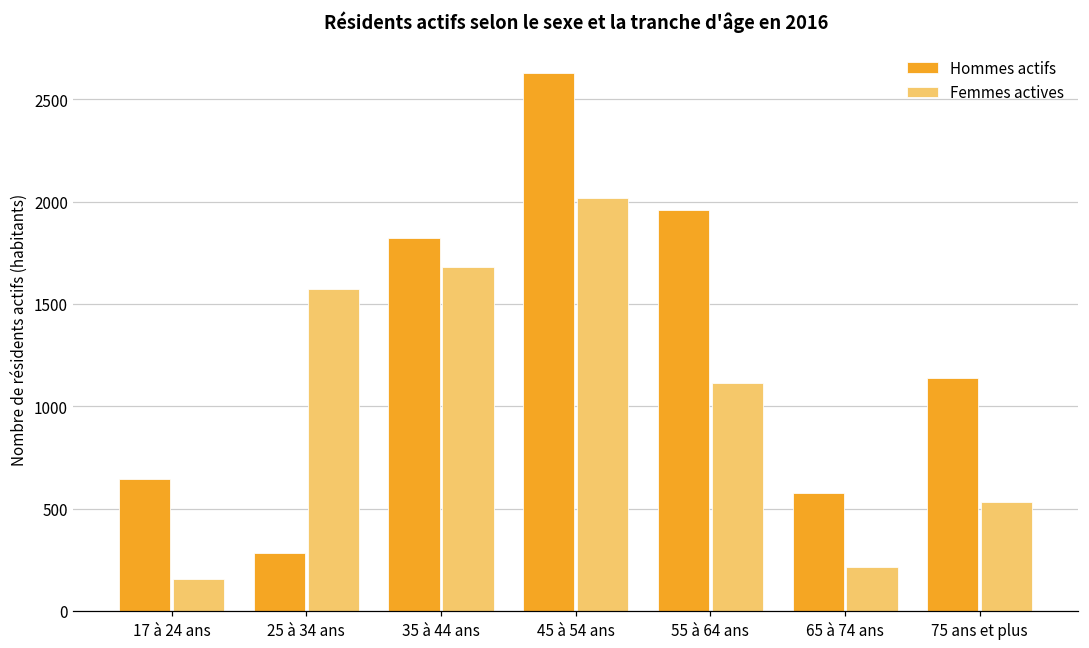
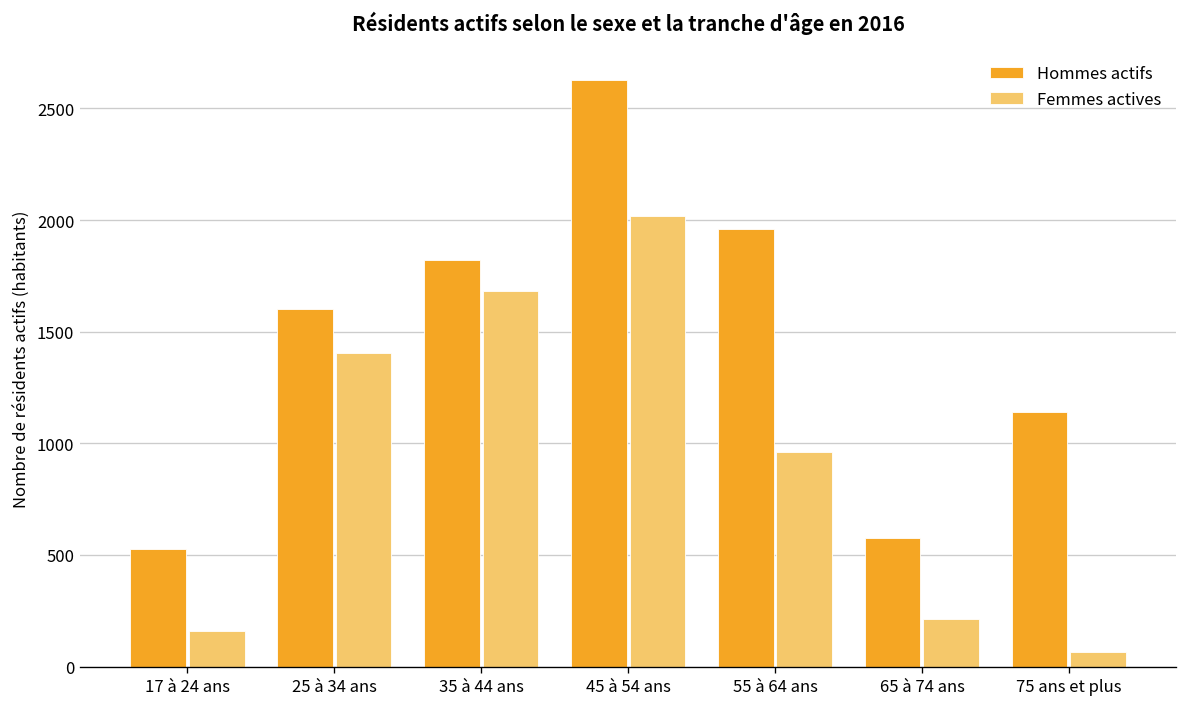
  {
    "Hommes actifs": {
-     "17 à 24 ans": 650,
-     "25 à 34 ans": 280,
+     "17 à 24 ans": 530,
+     "25 à 34 ans": 1600,
      "35 à 44 ans": 1820,
      "45 à 54 ans": 2630,
      "55 à 64 ans": 1960,
      "65 à 74 ans": 580,
      "75 ans et plus": 1140
    },
    "Femmes actives": {
      "17 à 24 ans": 160,
-     "25 à 34 ans": 1570,
+     "25 à 34 ans": 1400,
      "35 à 44 ans": 1680,
      "45 à 54 ans": 2020,
-     "55 à 64 ans": 1110,
+     "55 à 64 ans": 960,
      "65 à 74 ans": 210,
-     "75 ans et plus": 530
+     "75 ans et plus": 60
    }
  }
